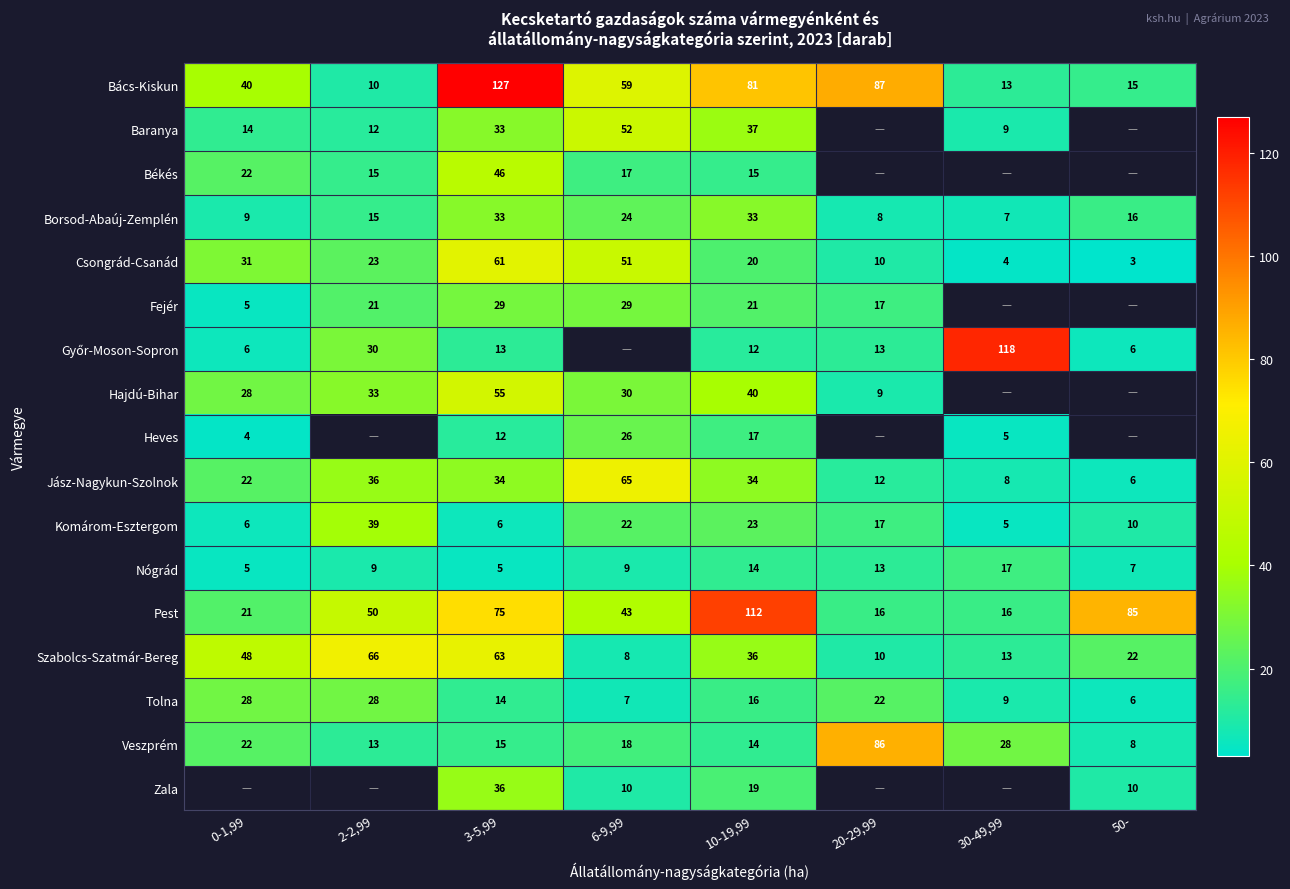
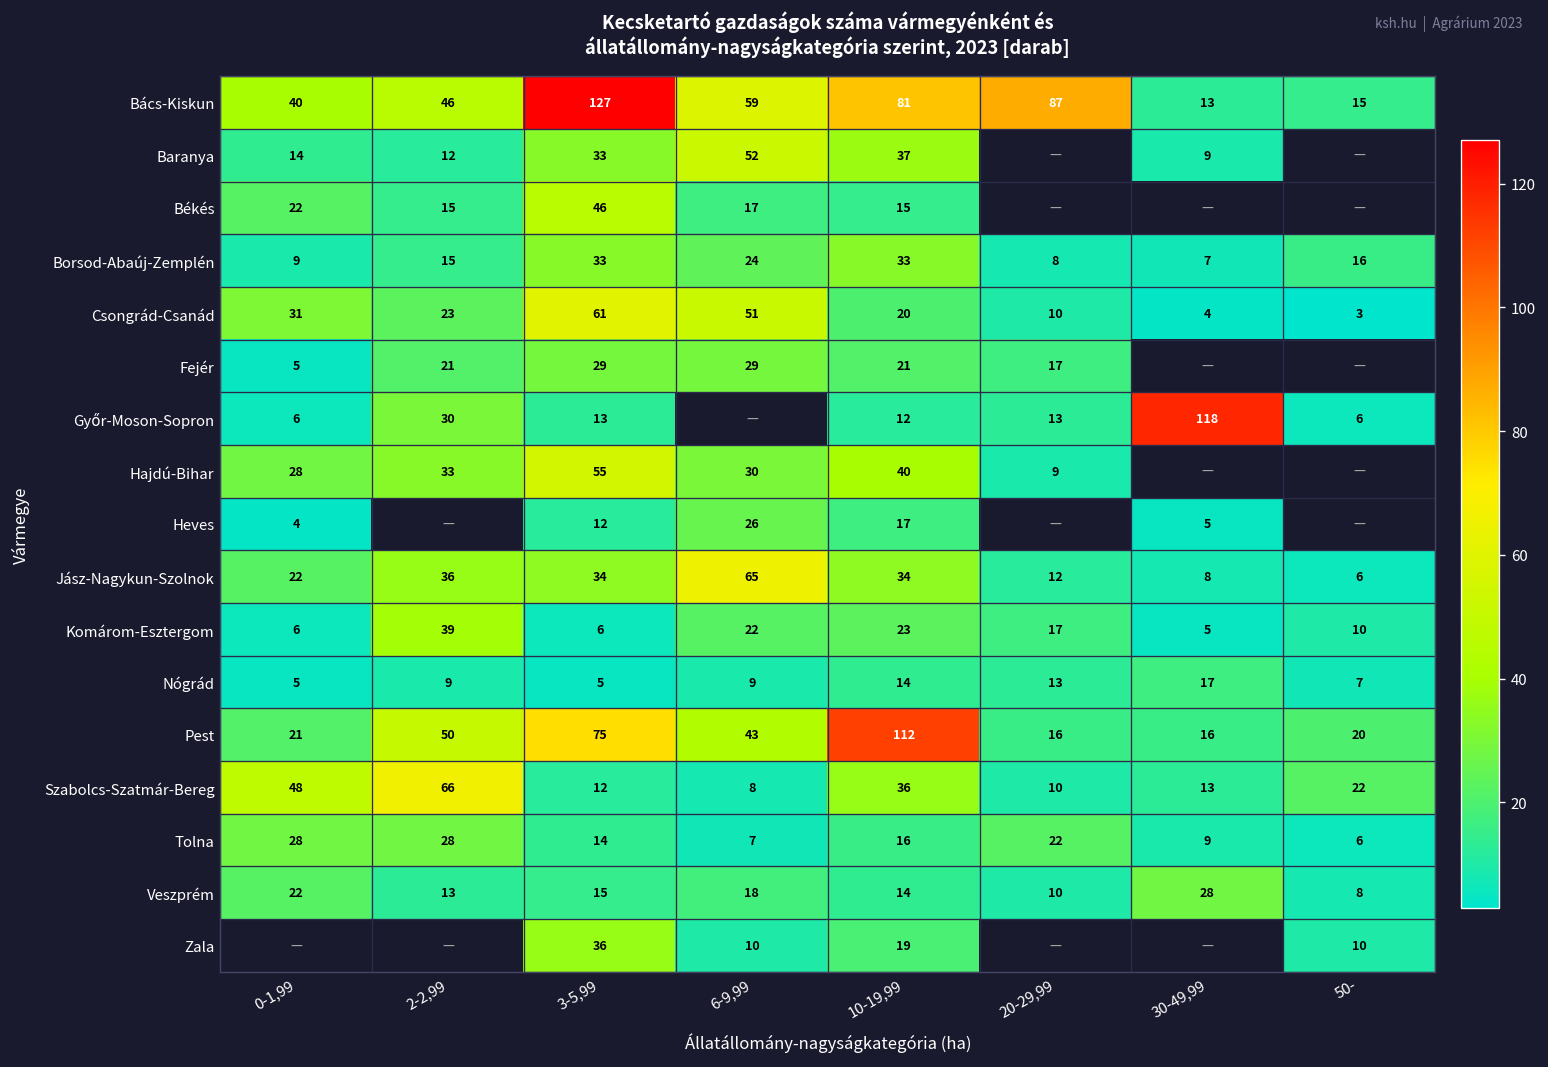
  {
    "Bács-Kiskun": {
      "0-1,99": 40,
-     "2-2,99": 10,
+     "2-2,99": 46,
      "3-5,99": 127,
      "6-9,99": 59,
      "10-19,99": 81,
      "20-29,99": 87,
      "30-49,99": 13,
      "50-": 15
    },
    "Baranya": {
      "0-1,99": 14,
      "2-2,99": 12,
      "3-5,99": 33,
      "6-9,99": 52,
      "10-19,99": 37,
      "30-49,99": 9
    },
    "Békés": {
      "0-1,99": 22,
      "2-2,99": 15,
      "3-5,99": 46,
      "6-9,99": 17,
      "10-19,99": 15
    },
    "Borsod-Abaúj-Zemplén": {
      "0-1,99": 9,
      "2-2,99": 15,
      "3-5,99": 33,
      "6-9,99": 24,
      "10-19,99": 33,
      "20-29,99": 8,
      "30-49,99": 7,
      "50-": 16
    },
    "Csongrád-Csanád": {
      "0-1,99": 31,
      "2-2,99": 23,
      "3-5,99": 61,
      "6-9,99": 51,
      "10-19,99": 20,
      "20-29,99": 10,
      "30-49,99": 4,
      "50-": 3
    },
    "Fejér": {
      "0-1,99": 5,
      "2-2,99": 21,
      "3-5,99": 29,
      "6-9,99": 29,
      "10-19,99": 21,
      "20-29,99": 17
    },
    "Győr-Moson-Sopron": {
      "0-1,99": 6,
      "2-2,99": 30,
      "3-5,99": 13,
      "10-19,99": 12,
      "20-29,99": 13,
      "30-49,99": 118,
      "50-": 6
    },
    "Hajdú-Bihar": {
      "0-1,99": 28,
      "2-2,99": 33,
      "3-5,99": 55,
      "6-9,99": 30,
      "10-19,99": 40,
      "20-29,99": 9
    },
    "Heves": {
      "0-1,99": 4,
      "3-5,99": 12,
      "6-9,99": 26,
      "10-19,99": 17,
      "30-49,99": 5
    },
    "Jász-Nagykun-Szolnok": {
      "0-1,99": 22,
      "2-2,99": 36,
      "3-5,99": 34,
      "6-9,99": 65,
      "10-19,99": 34,
      "20-29,99": 12,
      "30-49,99": 8,
      "50-": 6
    },
    "Komárom-Esztergom": {
      "0-1,99": 6,
      "2-2,99": 39,
      "3-5,99": 6,
      "6-9,99": 22,
      "10-19,99": 23,
      "20-29,99": 17,
      "30-49,99": 5,
      "50-": 10
    },
    "Nógrád": {
      "0-1,99": 5,
      "2-2,99": 9,
      "3-5,99": 5,
      "6-9,99": 9,
      "10-19,99": 14,
      "20-29,99": 13,
      "30-49,99": 17,
      "50-": 7
    },
    "Pest": {
      "0-1,99": 21,
      "2-2,99": 50,
      "3-5,99": 75,
      "6-9,99": 43,
      "10-19,99": 112,
      "20-29,99": 16,
      "30-49,99": 16,
-     "50-": 85
+     "50-": 20
    },
    "Szabolcs-Szatmár-Bereg": {
      "0-1,99": 48,
      "2-2,99": 66,
-     "3-5,99": 63,
+     "3-5,99": 12,
      "6-9,99": 8,
      "10-19,99": 36,
      "20-29,99": 10,
      "30-49,99": 13,
      "50-": 22
    },
    "Tolna": {
      "0-1,99": 28,
      "2-2,99": 28,
      "3-5,99": 14,
      "6-9,99": 7,
      "10-19,99": 16,
      "20-29,99": 22,
      "30-49,99": 9,
      "50-": 6
    },
    "Veszprém": {
      "0-1,99": 22,
      "2-2,99": 13,
      "3-5,99": 15,
      "6-9,99": 18,
      "10-19,99": 14,
-     "20-29,99": 86,
+     "20-29,99": 10,
      "30-49,99": 28,
      "50-": 8
    },
    "Zala": {
      "3-5,99": 36,
      "6-9,99": 10,
      "10-19,99": 19,
      "50-": 10
    }
  }
